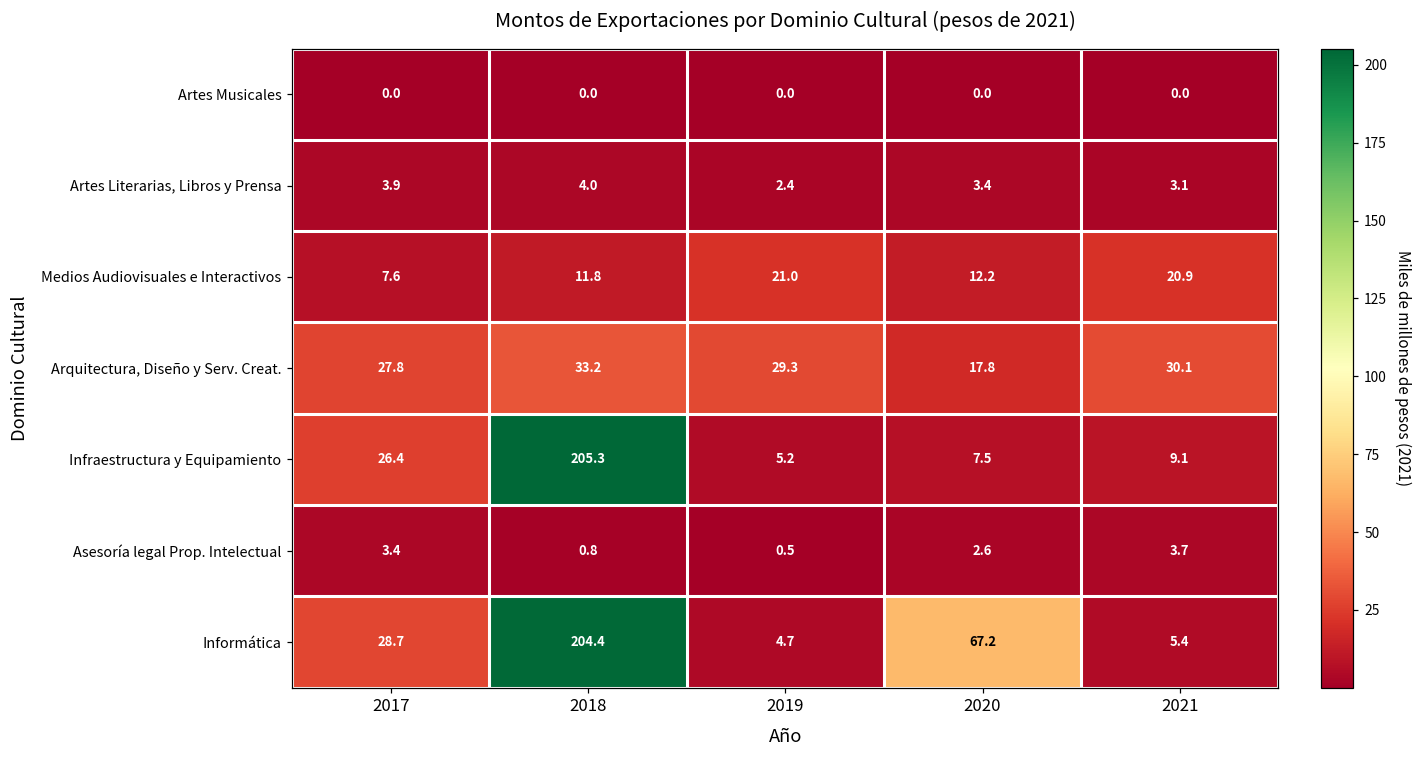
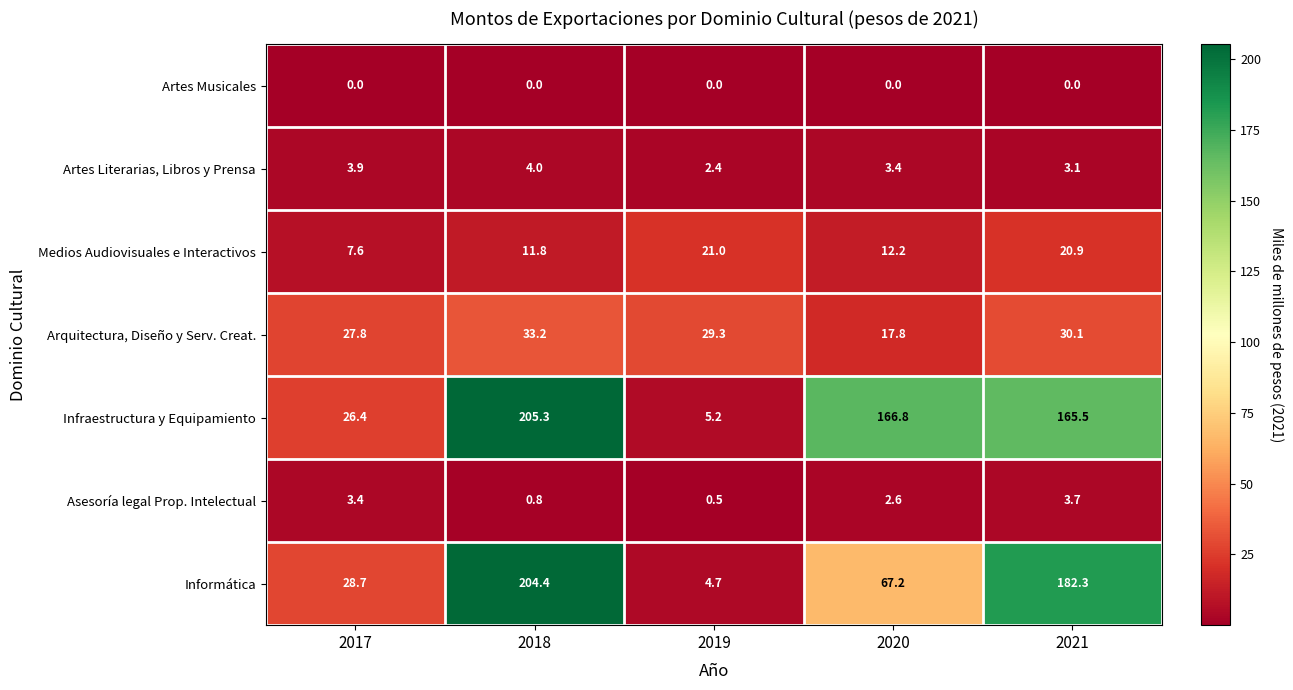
  {
    "Artes Musicales": {
      "2017": 0.0,
      "2018": 0.0,
      "2019": 0.0,
      "2020": 0.0,
      "2021": 0.0
    },
    "Artes Literarias, Libros y Prensa": {
      "2017": 3.9,
      "2018": 4.0,
      "2019": 2.4,
      "2020": 3.4,
      "2021": 3.1
    },
    "Medios Audiovisuales e Interactivos": {
      "2017": 7.6,
      "2018": 11.8,
      "2019": 21.0,
      "2020": 12.2,
      "2021": 20.9
    },
    "Arquitectura, Diseño y Serv. Creat.": {
      "2017": 27.8,
      "2018": 33.2,
      "2019": 29.3,
      "2020": 17.8,
      "2021": 30.1
    },
    "Infraestructura y Equipamiento": {
      "2017": 26.4,
      "2018": 205.3,
      "2019": 5.2,
-     "2020": 7.5,
-     "2021": 9.1
+     "2020": 166.8,
+     "2021": 165.5
    },
    "Asesoría legal Prop. Intelectual": {
      "2017": 3.4,
      "2018": 0.8,
      "2019": 0.5,
      "2020": 2.6,
      "2021": 3.7
    },
    "Informática": {
      "2017": 28.7,
      "2018": 204.4,
      "2019": 4.7,
      "2020": 67.2,
-     "2021": 5.4
+     "2021": 182.3
    }
  }
